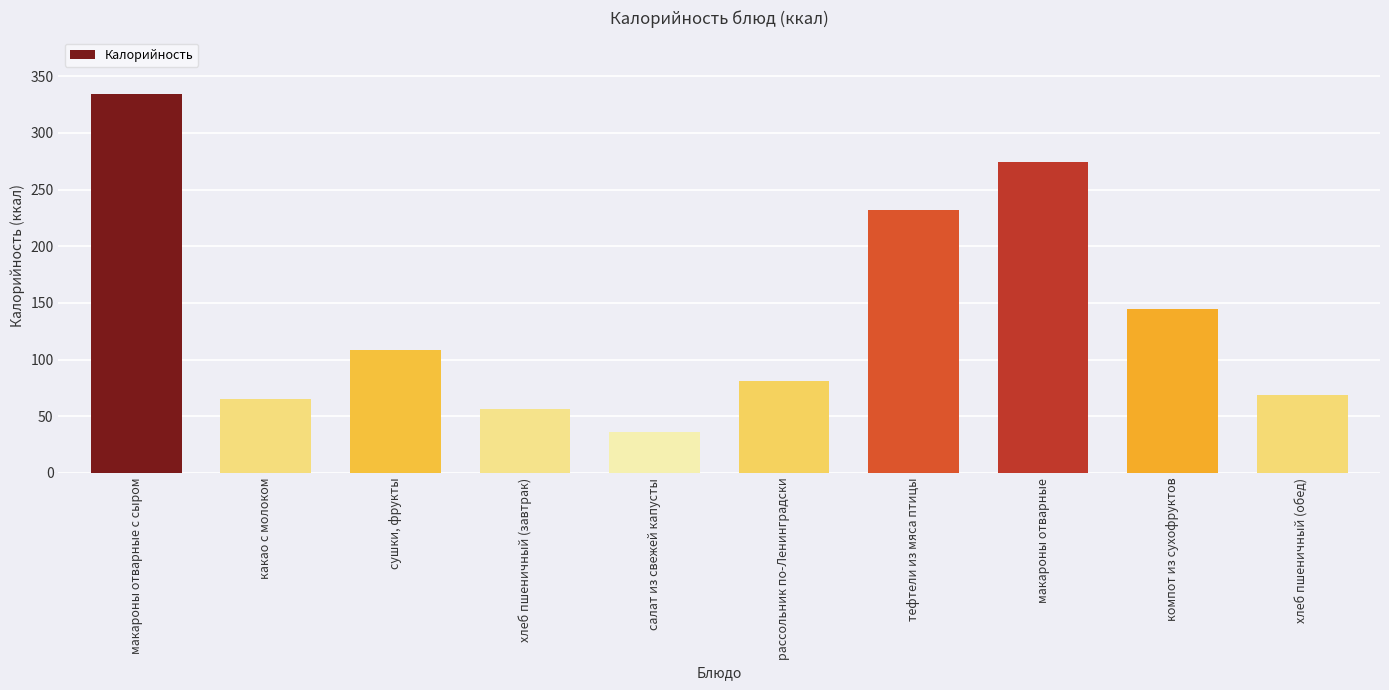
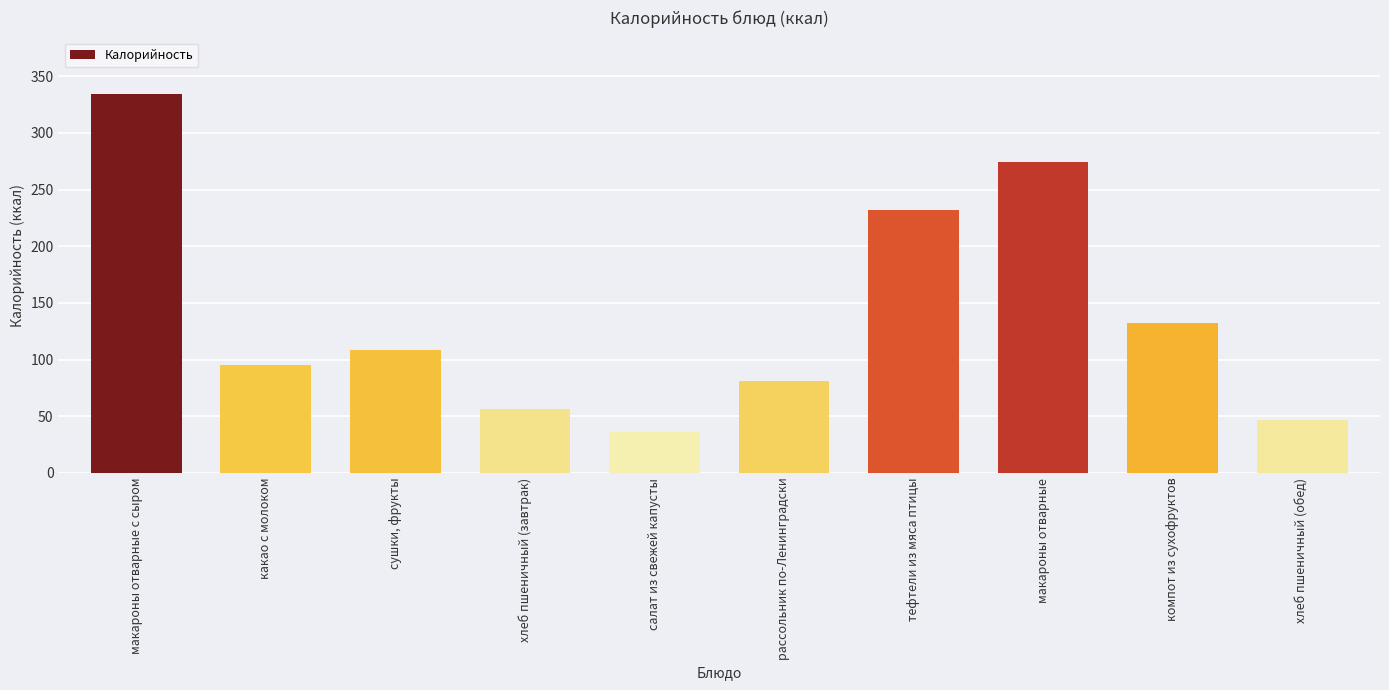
  {
    "макароны отварные с сыром": 334,
-   "какао с молоком": 65,
+   "какао с молоком": 95,
    "сушки, фрукты": 108,
    "хлеб пшеничный (завтрак)": 56,
    "салат из свежей капусты": 36,
    "рассольник по-Ленинградски": 81,
    "тефтели из мяса птицы": 232,
    "макароны отварные": 274,
-   "компот из сухофруктов": 145,
-   "хлеб пшеничный (обед)": 69
+   "компот из сухофруктов": 132,
+   "хлеб пшеничный (обед)": 47
  }
